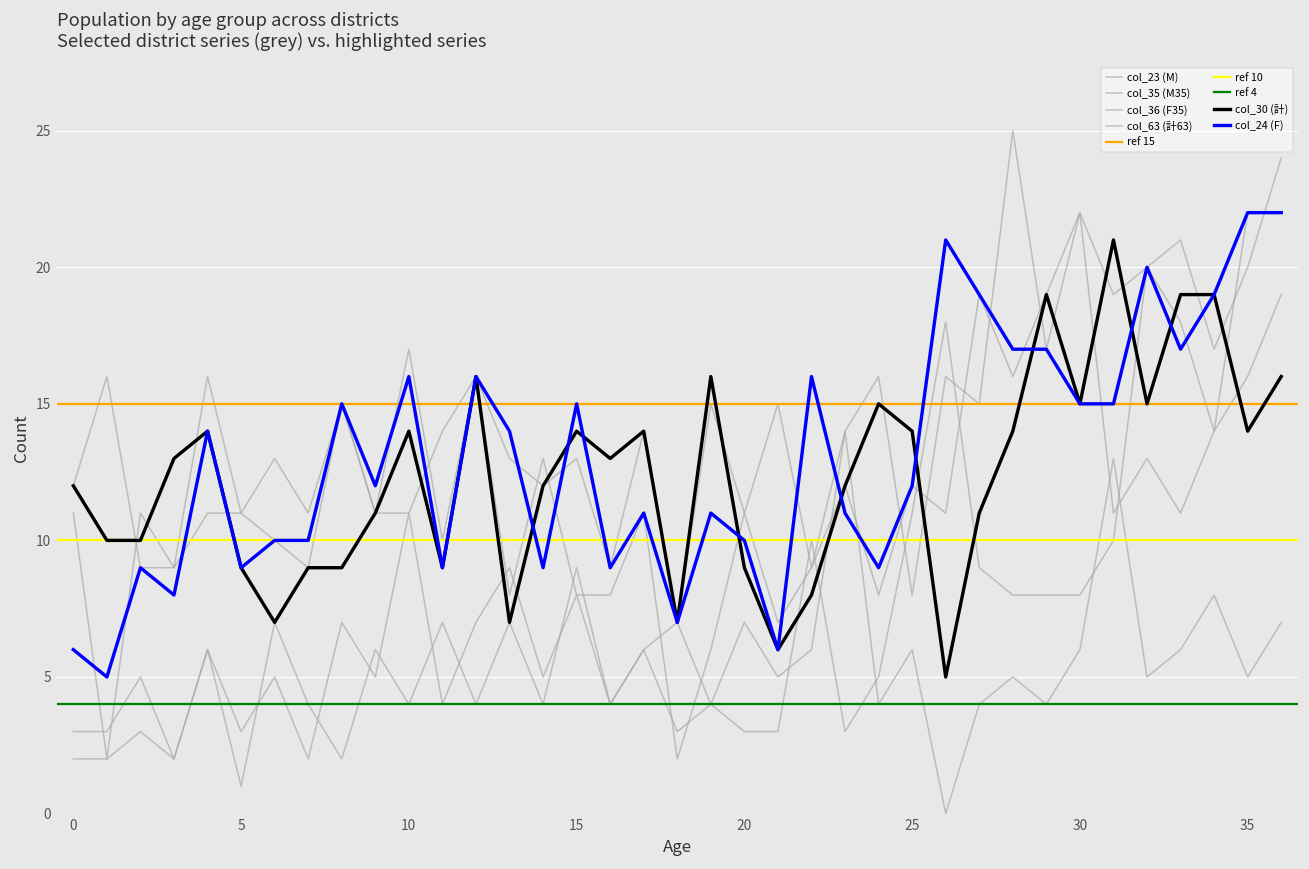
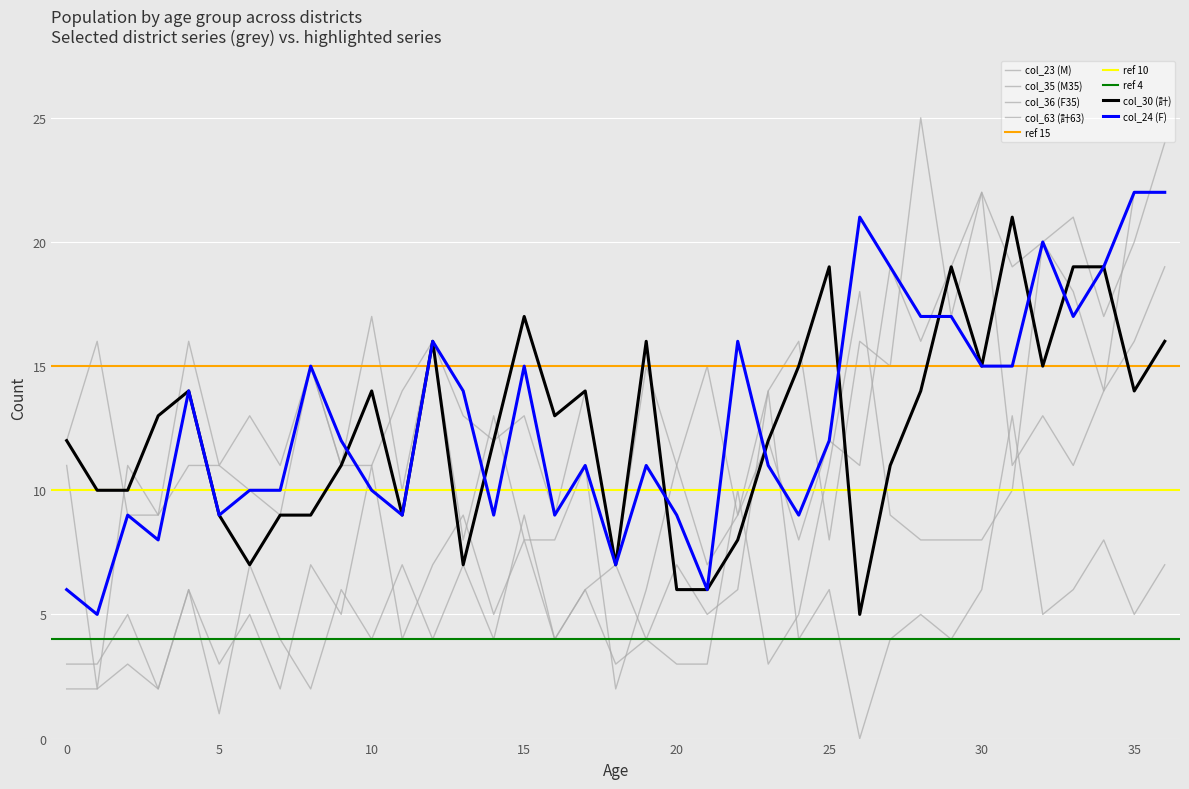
  {
    "col_30 (計)": {
      "10": 14,
-     "15": 14,
-     "20": 9,
-     "25": 14,
+     "15": 17,
+     "20": 6,
+     "25": 19,
      "35": 14
    },
    "col_24 (F)": {
      "0": 6,
-     "10": 16,
+     "10": 10,
      "15": 15,
-     "20": 10
+     "20": 9
    }
  }
